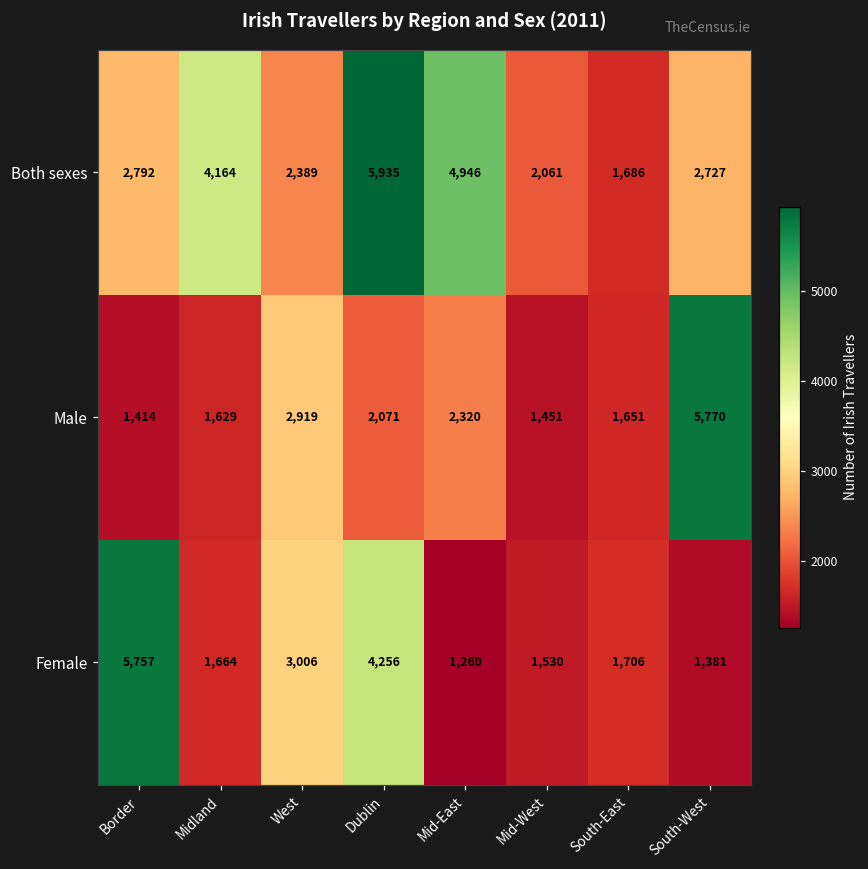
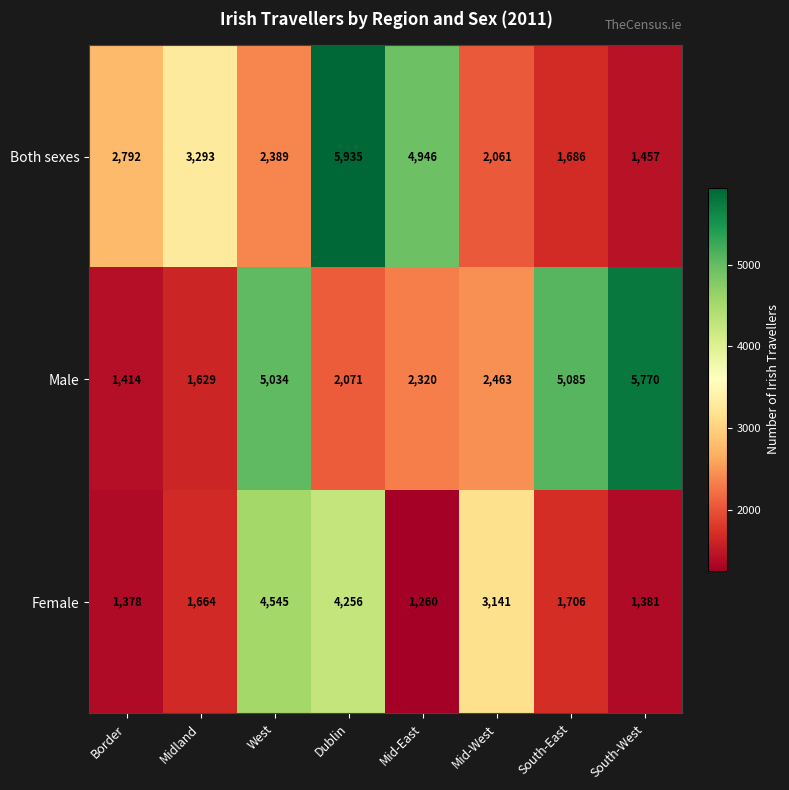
  {
    "Both sexes": {
      "Border": "2,792",
-     "Midland": "4,164",
+     "Midland": "3,293",
      "West": "2,389",
      "Dublin": "5,935",
      "Mid-East": "4,946",
      "Mid-West": "2,061",
      "South-East": "1,686",
-     "South-West": "2,727"
+     "South-West": "1,457"
    },
    "Male": {
      "Border": "1,414",
      "Midland": "1,629",
-     "West": "2,919",
+     "West": "5,034",
      "Dublin": "2,071",
      "Mid-East": "2,320",
-     "Mid-West": "1,451",
-     "South-East": "1,651",
+     "Mid-West": "2,463",
+     "South-East": "5,085",
      "South-West": "5,770"
    },
    "Female": {
-     "Border": "5,757",
+     "Border": "1,378",
      "Midland": "1,664",
-     "West": "3,006",
+     "West": "4,545",
      "Dublin": "4,256",
      "Mid-East": "1,260",
-     "Mid-West": "1,530",
+     "Mid-West": "3,141",
      "South-East": "1,706",
      "South-West": "1,381"
    }
  }
